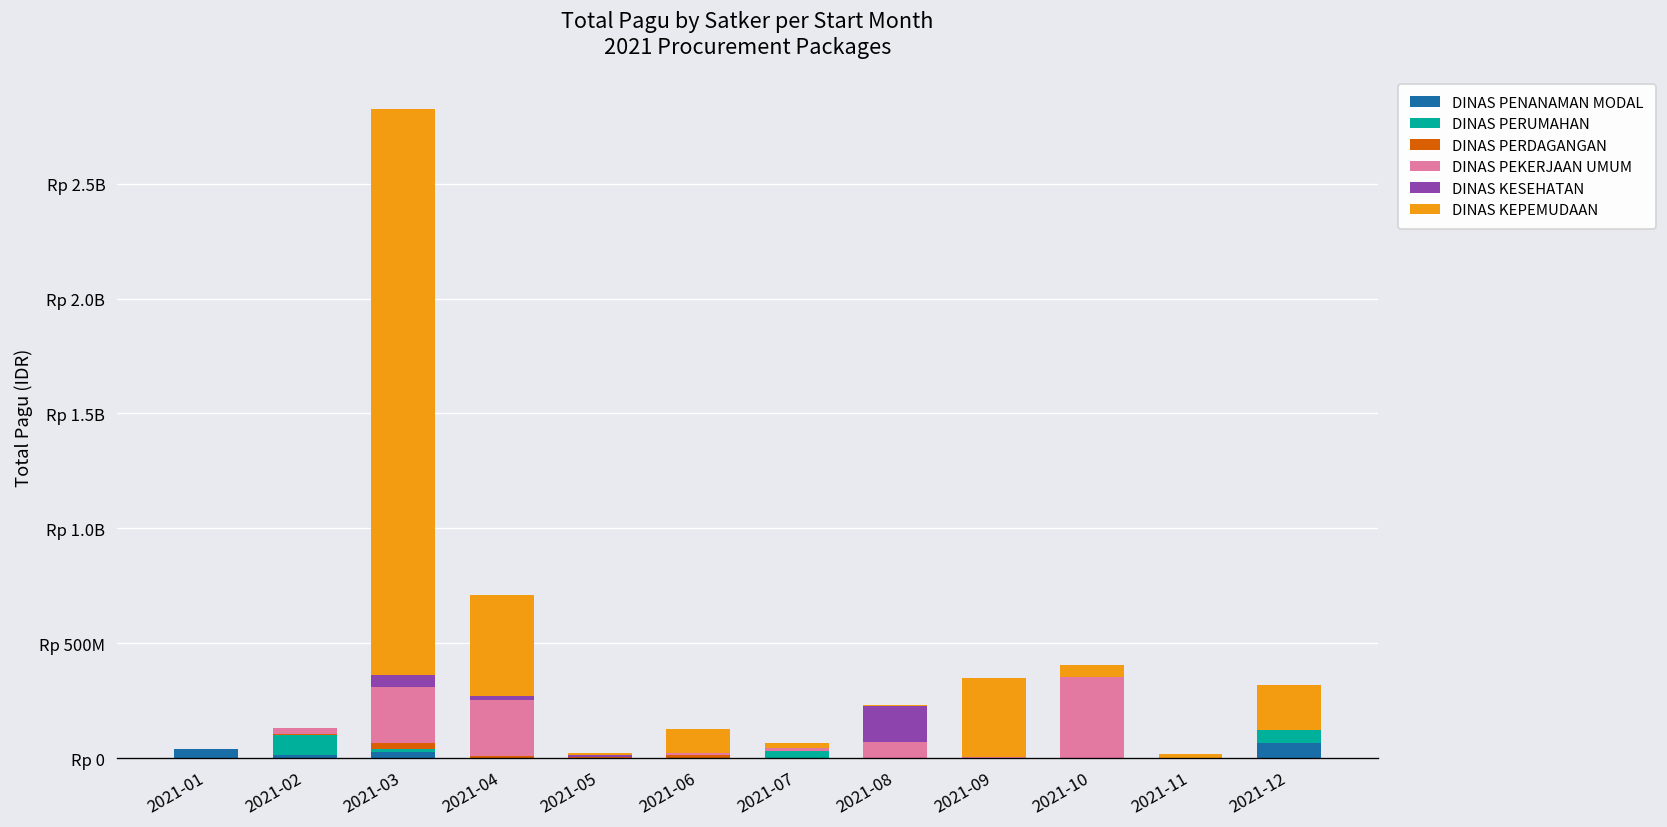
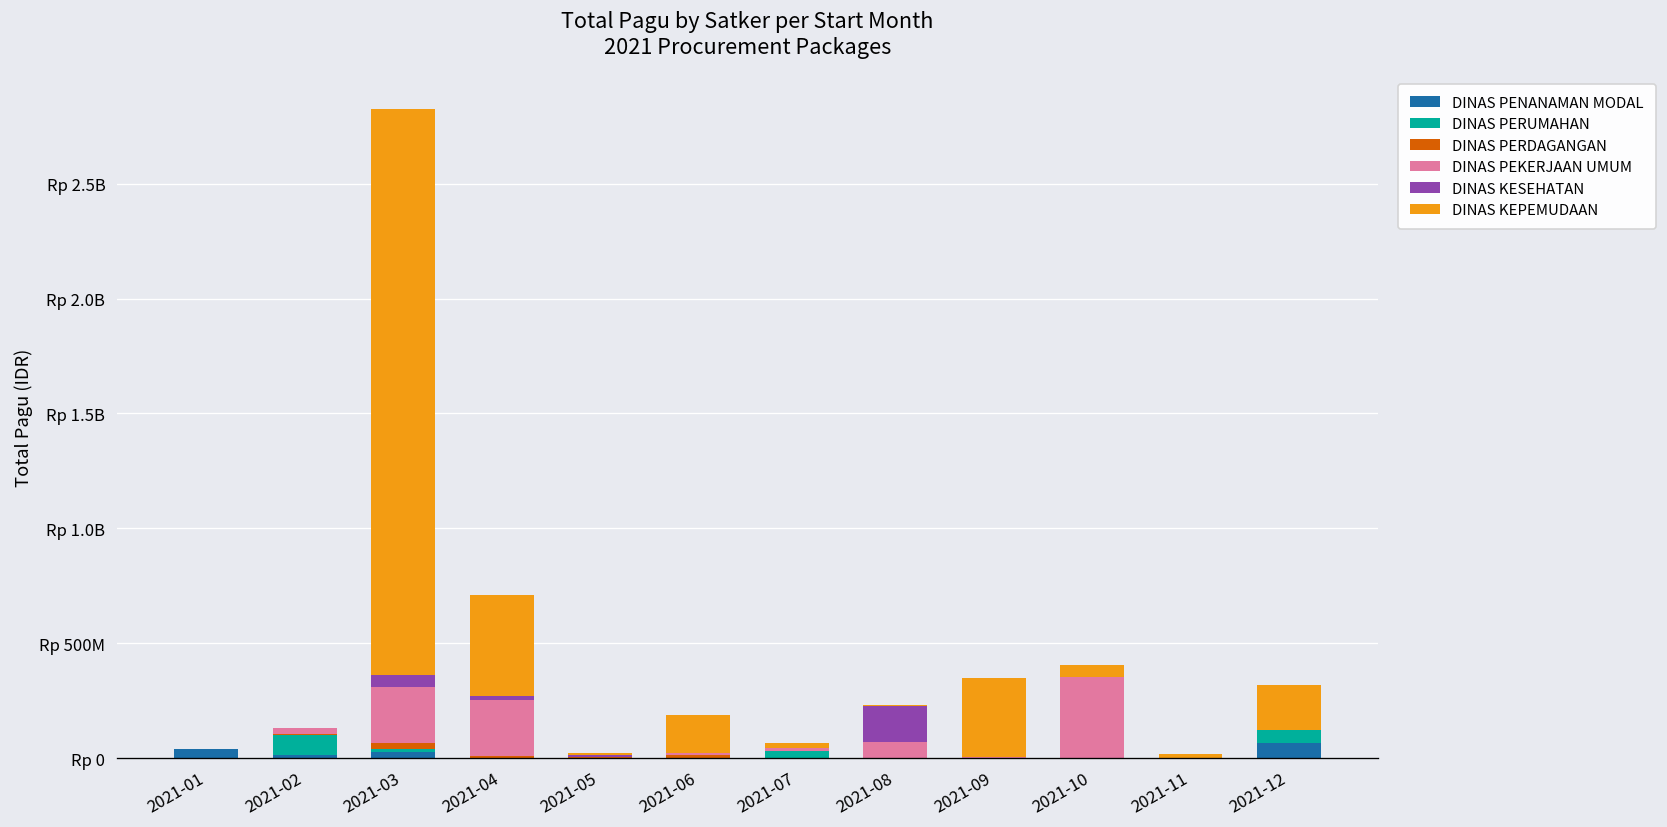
  {
    "DINAS PENANAMAN MODAL": {
      "2021-01": "Rp 40000000",
      "2021-02": "Rp 10000000",
      "2021-03": "Rp 20000000",
      "2021-05": "Rp 0",
      "2021-06": "Rp 0",
      "2021-07": "Rp 0",
      "2021-08": "Rp 0",
      "2021-09": "Rp 0",
      "2021-10": "Rp 0",
      "2021-11": "Rp 0",
      "2021-12": "Rp 70000000"
    },
    "DINAS PERUMAHAN": {
      "2021-01": "Rp 0",
      "2021-02": "Rp 90000000",
      "2021-03": "Rp 20000000",
      "2021-07": "Rp 30000000",
      "2021-09": "Rp 0",
      "2021-10": "Rp 0",
      "2021-11": "Rp 0",
      "2021-12": "Rp 60000000"
    },
    "DINAS PERDAGANGAN": {
      "2021-01": "Rp 0",
      "2021-03": "Rp 20000000",
      "2021-07": "Rp 0",
      "2021-08": "Rp 0",
      "2021-09": "Rp 0",
      "2021-10": "Rp 0",
      "2021-11": "Rp 0",
      "2021-12": "Rp 0"
    },
    "DINAS PEKERJAAN UMUM": {
      "2021-01": "Rp 0",
      "2021-02": "Rp 30000000",
      "2021-03": "Rp 250000000",
      "2021-04": "Rp 250000000",
      "2021-07": "Rp 10000000",
      "2021-08": "Rp 70000000",
      "2021-10": "Rp 350000000",
      "2021-11": "Rp 0",
      "2021-12": "Rp 0"
    },
    "DINAS KESEHATAN": {
      "2021-01": "Rp 0",
      "2021-02": "Rp 0",
      "2021-03": "Rp 50000000",
      "2021-04": "Rp 20000000",
      "2021-07": "Rp 0",
      "2021-08": "Rp 160000000",
      "2021-09": "Rp 0",
      "2021-10": "Rp 0",
      "2021-11": "Rp 0",
      "2021-12": "Rp 0"
    },
    "DINAS KEPEMUDAAN": {
      "2021-01": "Rp 0",
      "2021-02": "Rp 0",
      "2021-03": "Rp 2470000000",
      "2021-04": "Rp 440000000",
-     "2021-06": "Rp 100000000",
+     "2021-06": "Rp 170000000",
      "2021-07": "Rp 20000000",
      "2021-09": "Rp 340000000",
      "2021-10": "Rp 50000000",
      "2021-11": "Rp 20000000",
      "2021-12": "Rp 200000000"
    }
  }
